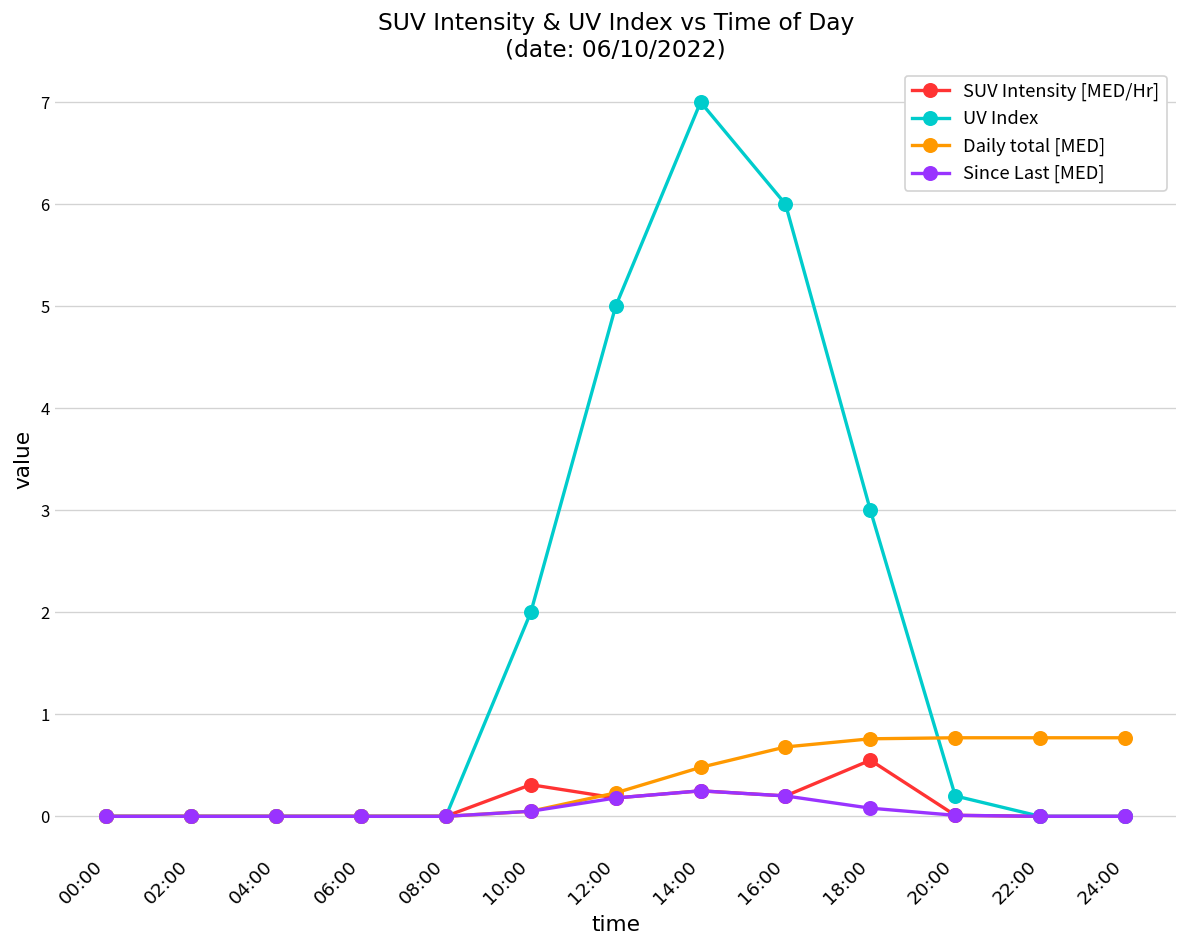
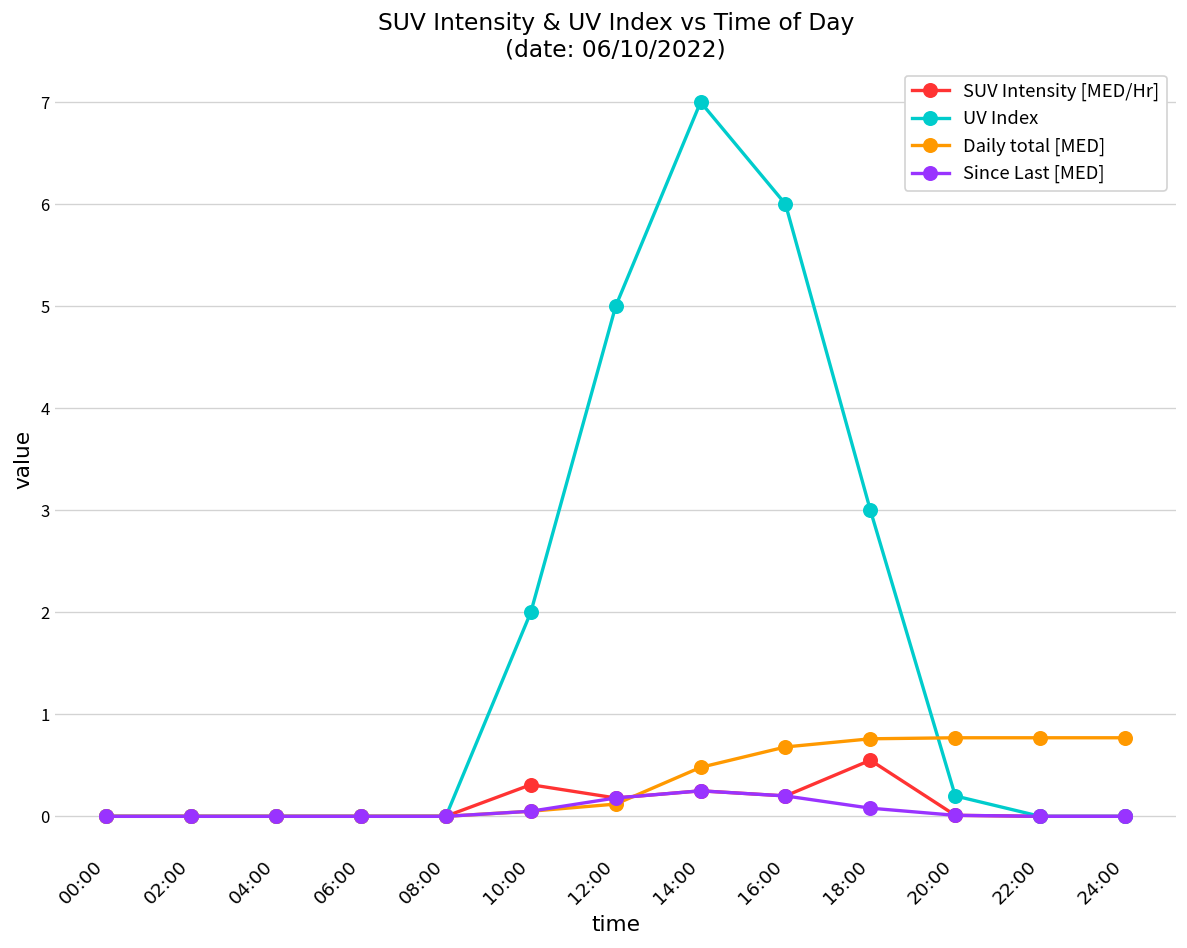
  {
    "SUV Intensity [MED/Hr]": {
      "10:00": 0.3,
      "18:00": 0.6
    },
    "UV Index": {
      "10:00": 2.0,
      "12:00": 5.0,
      "14:00": 7.0,
      "16:00": 6.0,
      "18:00": 3.0,
      "20:00": 0.2
    },
    "Daily total [MED]": {
-     "12:00": 0.2,
+     "12:00": 0.1,
      "14:00": 0.5,
      "16:00": 0.7,
      "18:00": 0.8,
      "20:00": 0.8,
      "22:00": 0.8,
      "24:00": 0.8
    },
    "Since Last [MED]": {
      "18:00": 0.1
    }
  }
